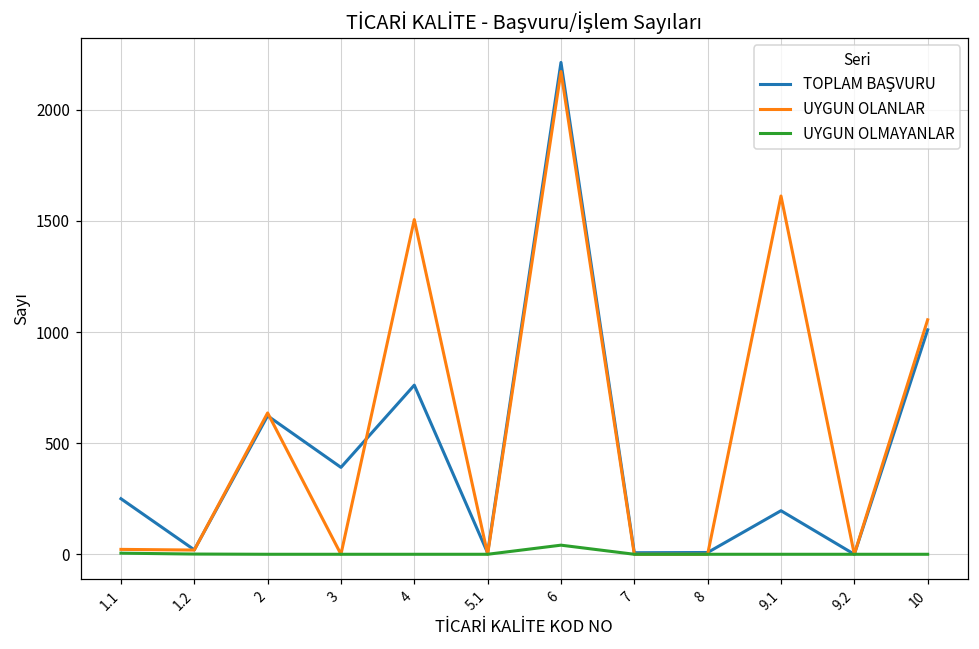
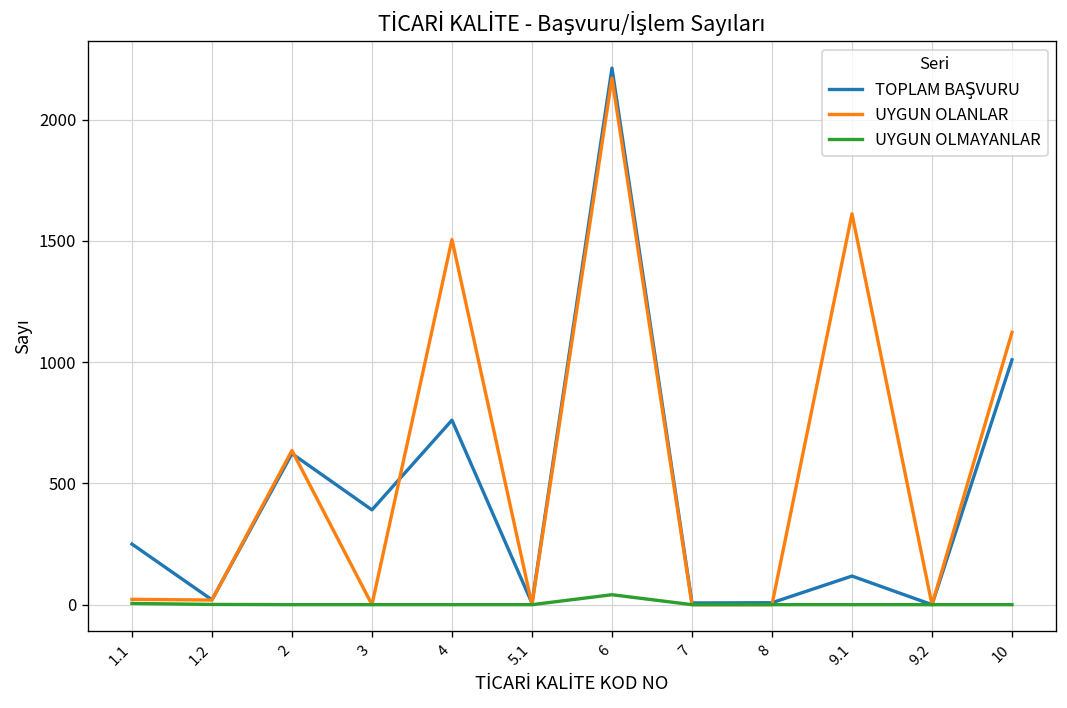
  {
    "TOPLAM BAŞVURU": {
      "1.1": 250,
      "2": 620,
      "3": 390,
      "4": 760,
      "6": 2210,
-     "9.1": 200,
+     "9.1": 120,
      "10": 1010
    },
    "UYGUN OLANLAR": {
      "1.1": 20,
      "2": 640,
      "4": 1510,
      "6": 2170,
      "9.1": 1610,
-     "10": 1060
+     "10": 1120
    },
    "UYGUN OLMAYANLAR": {
      "1.1": 10,
      "1.2": 0,
      "2": 0,
      "4": 0,
      "6": 40,
      "9.1": 0,
      "10": 0
    }
  }
